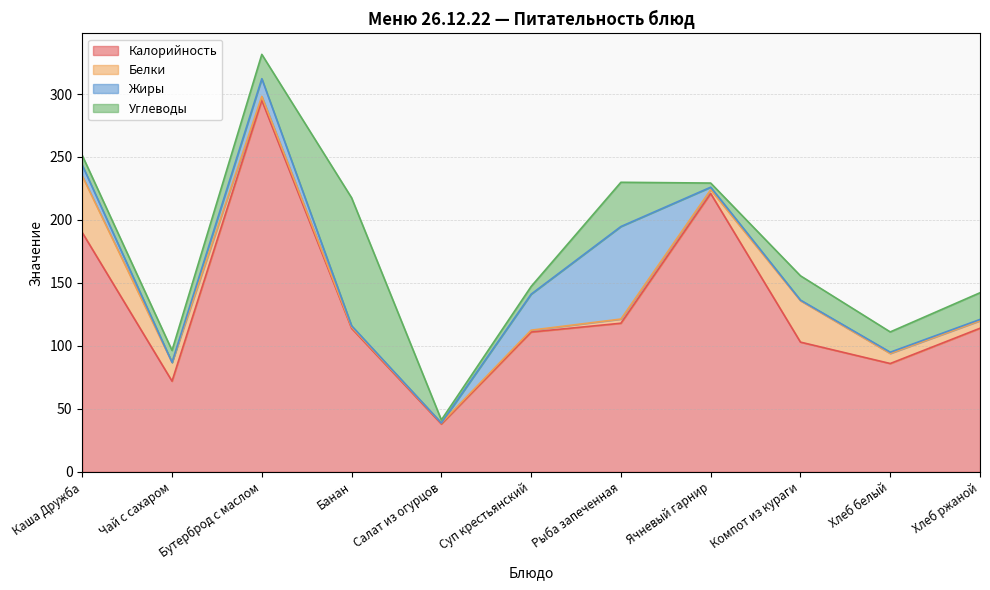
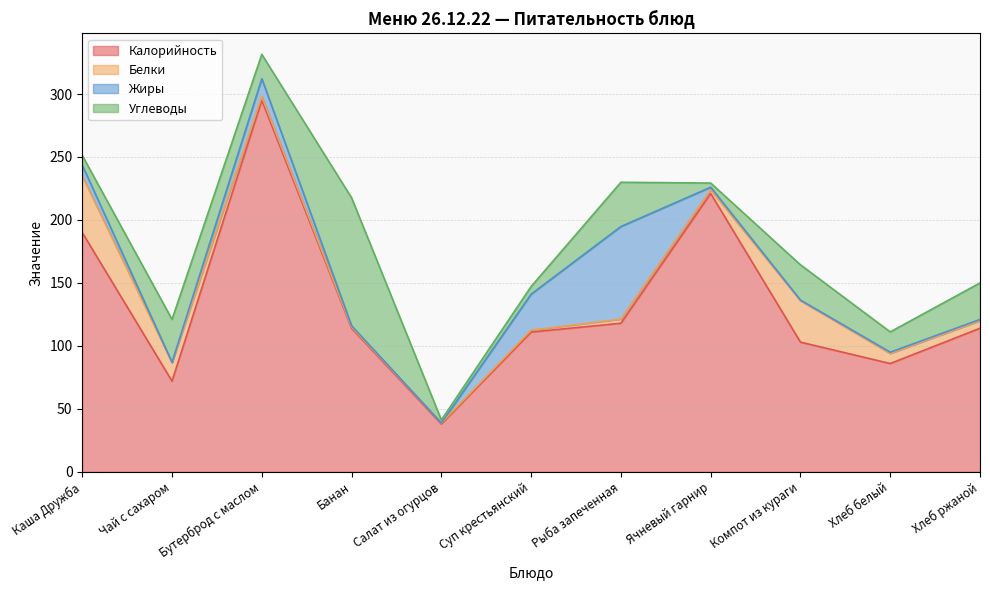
  {
    "Калорийность": {
      "Каша Дружба": 190,
      "Чай с сахаром": 72,
      "Бутерброд с маслом": 295,
      "Рыба запеченная": 118,
      "Ячневый гарнир": 221,
      "Компот из кураги": 103,
      "Хлеб белый": 86,
      "Хлеб ржаной": 114
    },
    "Белки": {
      "Каша Дружба": 45,
      "Бутерброд с маслом": 3,
      "Рыба запеченная": 3
    },
    "Жиры": {
      "Каша Дружба": 9,
      "Бутерброд с маслом": 14,
      "Суп крестьянский": 29,
      "Рыба запеченная": 73
    },
    "Углеводы": {
      "Каша Дружба": 8,
-     "Чай с сахаром": 9,
+     "Чай с сахаром": 34,
      "Бутерброд с маслом": 19,
      "Банан": 102,
      "Салат из огурцов": 2,
      "Суп крестьянский": 6,
      "Рыба запеченная": 35,
      "Ячневый гарнир": 3,
-     "Компот из кураги": 19,
+     "Компот из кураги": 28,
      "Хлеб белый": 16,
-     "Хлеб ржаной": 21
+     "Хлеб ржаной": 29
    }
  }
